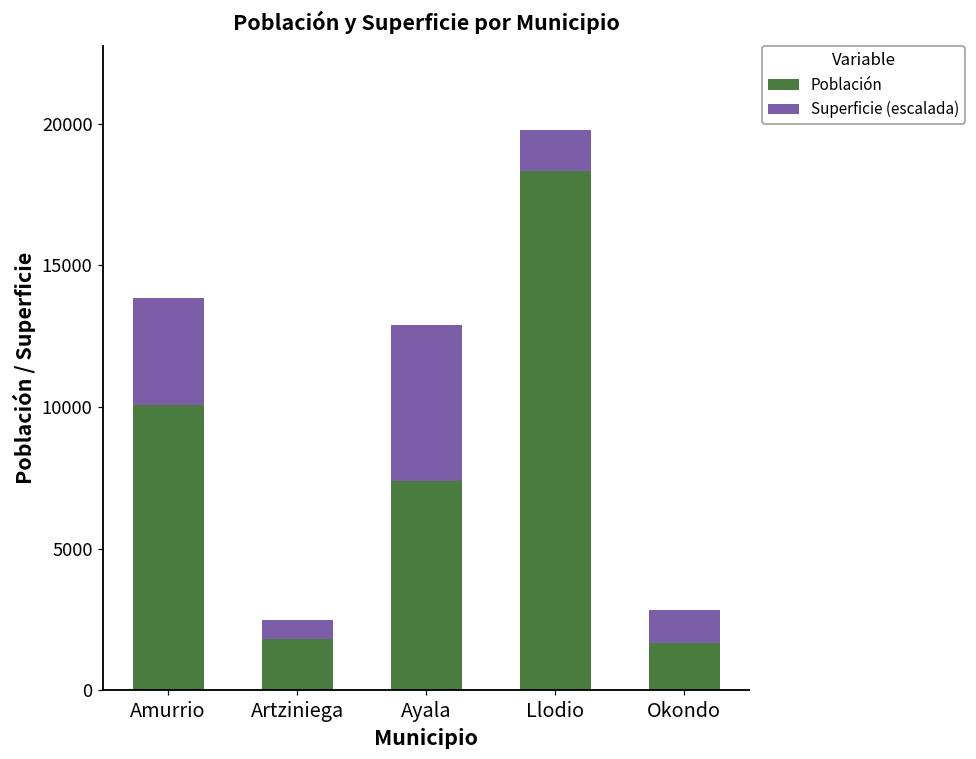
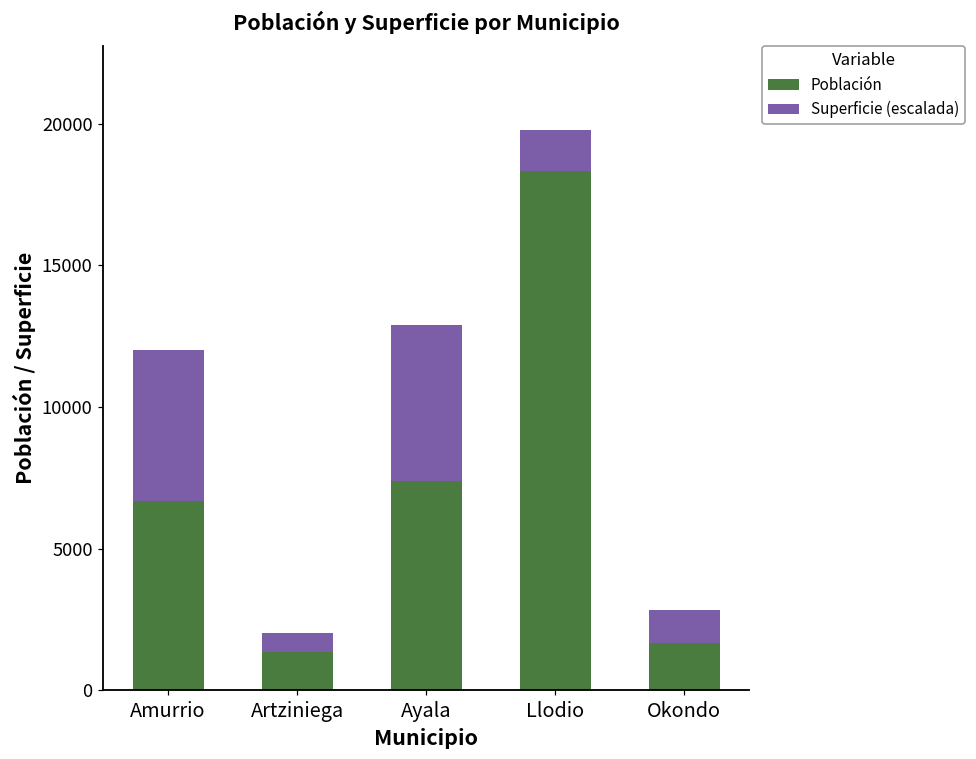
  {
    "Población": {
-     "Amurrio": 10100,
-     "Artziniega": 1800,
+     "Amurrio": 6700,
+     "Artziniega": 1400,
      "Ayala": 7400,
      "Llodio": 18300,
      "Okondo": 1700
    },
    "Superficie (escalada)": {
-     "Amurrio": 3800,
+     "Amurrio": 5300,
      "Artziniega": 700,
      "Ayala": 5500,
      "Llodio": 1500,
      "Okondo": 1200
    }
  }
